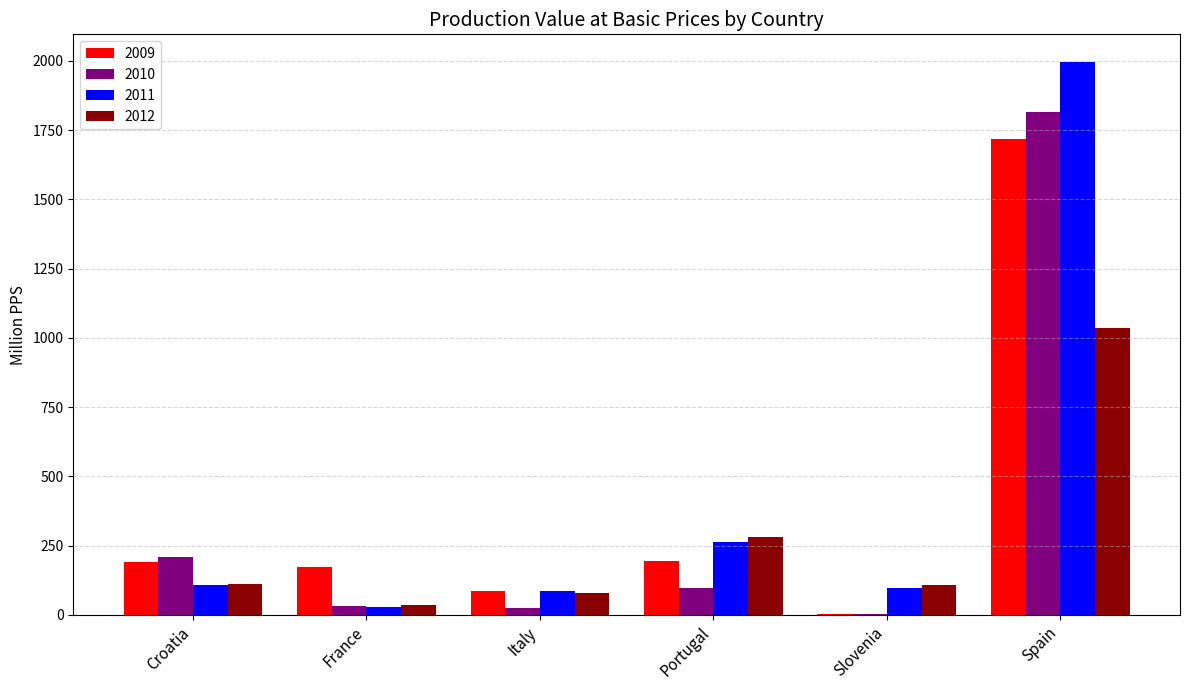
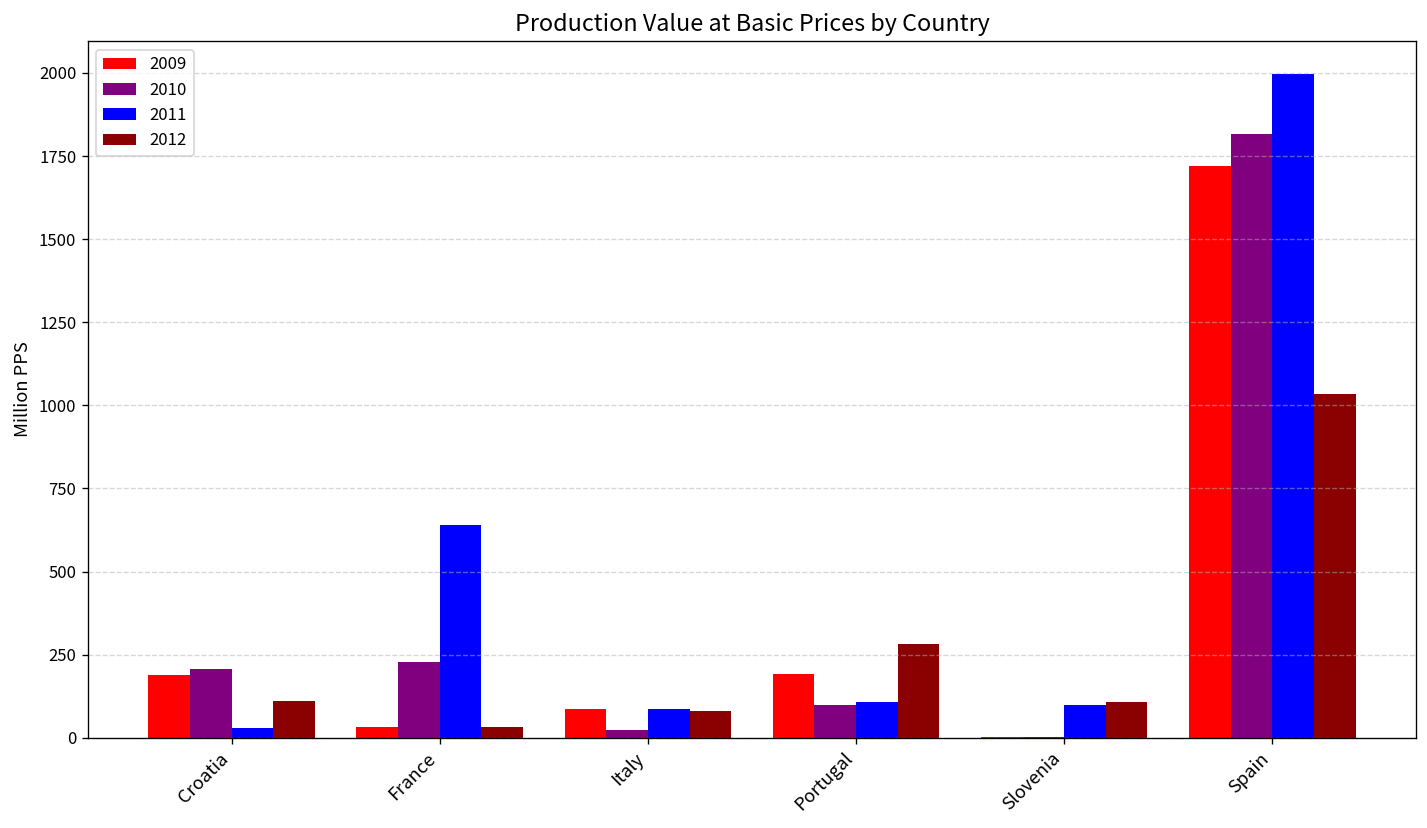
  {
    "2009": {
      "Croatia": 190,
-     "France": 170,
+     "France": 30,
      "Italy": 90,
      "Portugal": 190,
      "Spain": 1720
    },
    "2010": {
      "Croatia": 210,
-     "France": 30,
+     "France": 230,
      "Italy": 20,
      "Portugal": 100,
      "Spain": 1820
    },
    "2011": {
-     "Croatia": 110,
-     "France": 30,
+     "Croatia": 30,
+     "France": 640,
      "Italy": 90,
-     "Portugal": 260,
+     "Portugal": 110,
      "Slovenia": 100,
      "Spain": 2000
    },
    "2012": {
      "Croatia": 110,
      "France": 30,
      "Italy": 80,
      "Portugal": 280,
      "Slovenia": 110,
      "Spain": 1030
    }
  }
